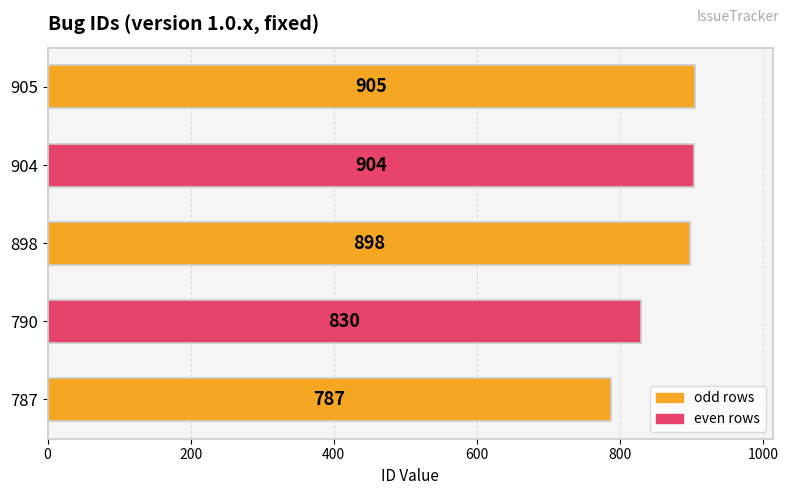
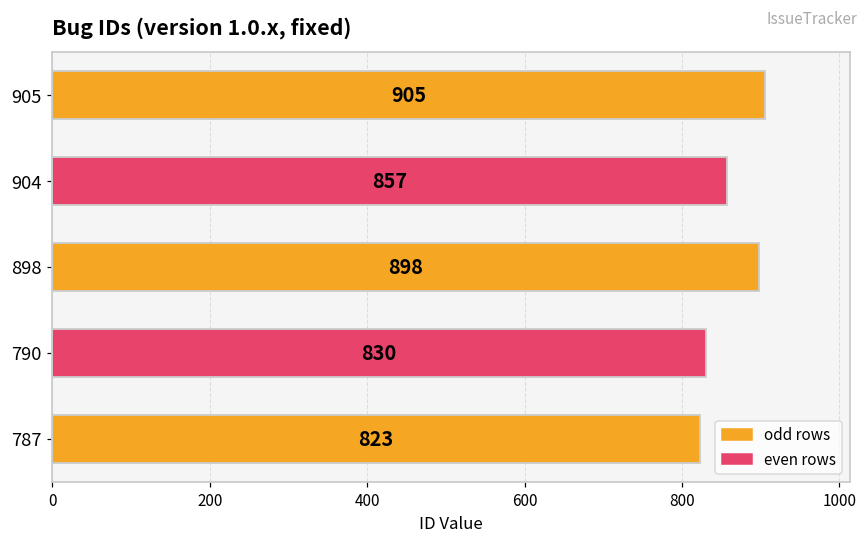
  {
    "905": 905,
-   "904": 904,
+   "904": 857,
    "898": 898,
    "790": 830,
-   "787": 787
+   "787": 823
  }
